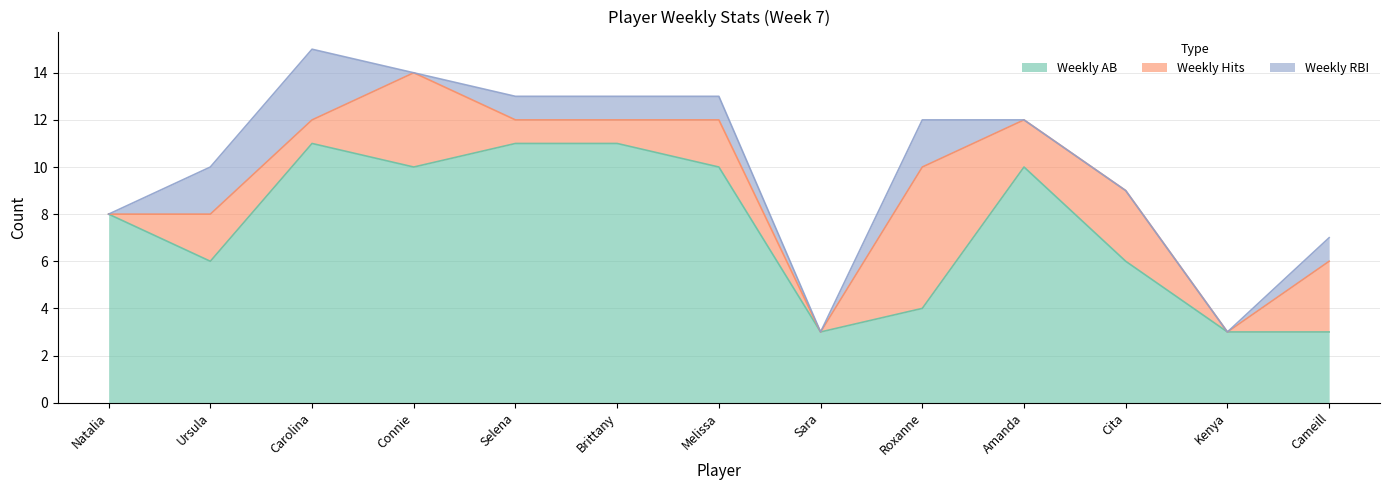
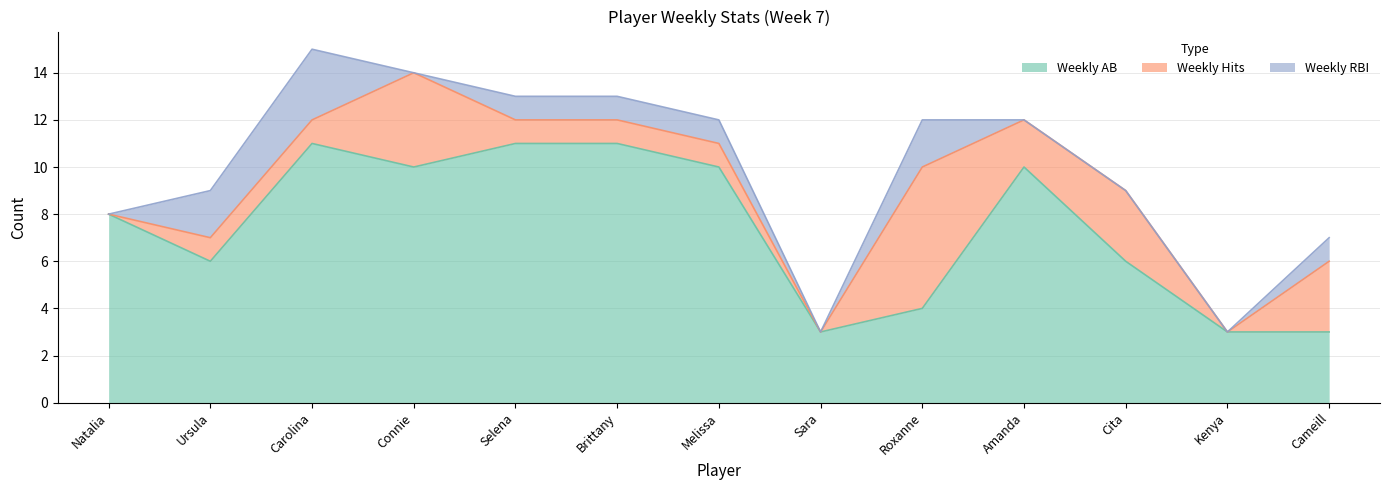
  {
    "Weekly Hits": {
-     "Ursula": 2,
+     "Ursula": 1,
      "Carolina": 1,
      "Selena": 1,
      "Brittany": 1,
-     "Melissa": 2,
+     "Melissa": 1,
      "Roxanne": 6,
      "Cameill": 3
    }
  }
